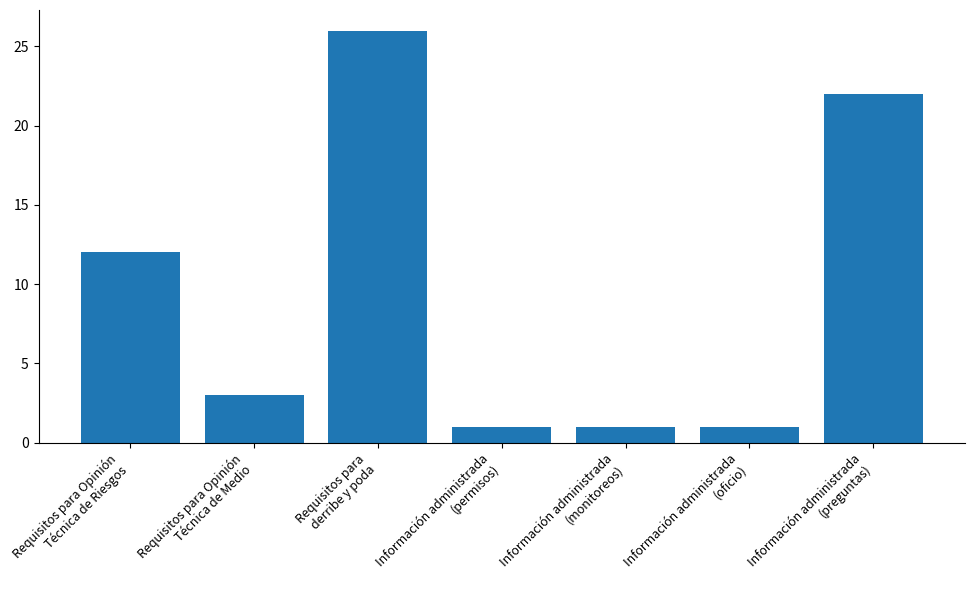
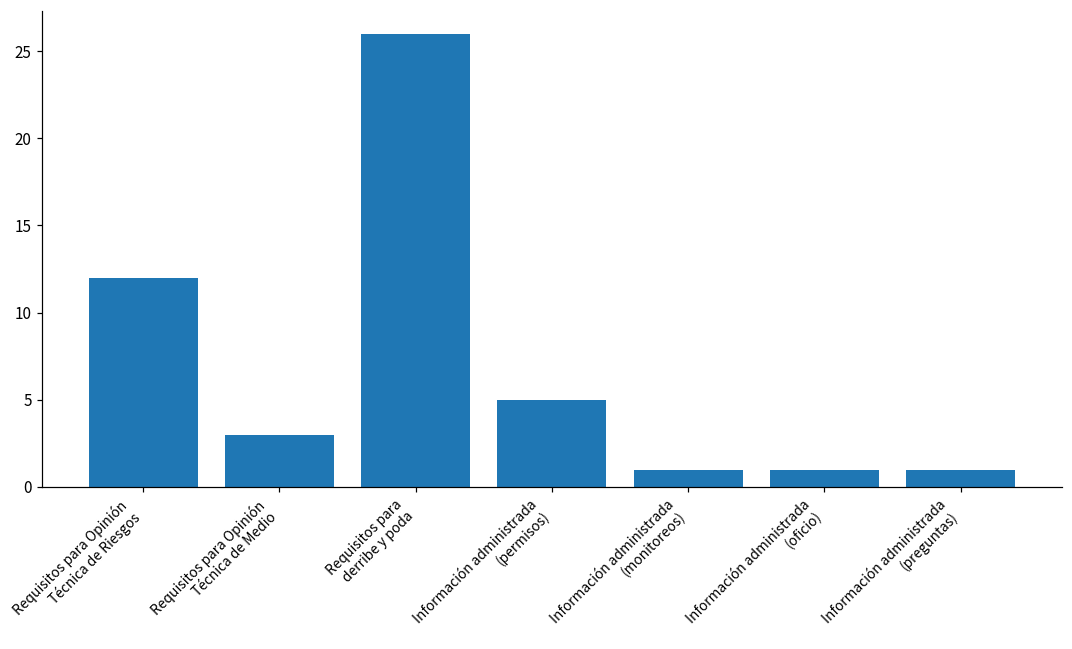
  {
    "Requisitos para Opinión Técnica de Riesgos": 12,
    "Requisitos para Opinión Técnica de Medio": 3,
    "Requisitos para derribe y poda": 26,
-   "Información administrada (permisos)": 1,
+   "Información administrada (permisos)": 5,
    "Información administrada (monitoreos)": 1,
    "Información administrada (oficio)": 1,
-   "Información administrada (preguntas)": 22
+   "Información administrada (preguntas)": 1
  }
